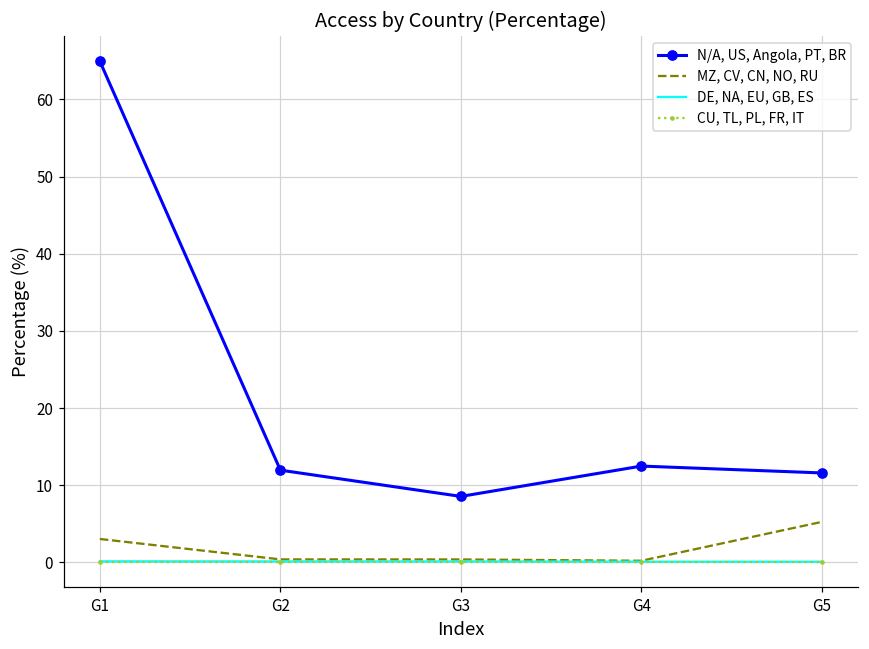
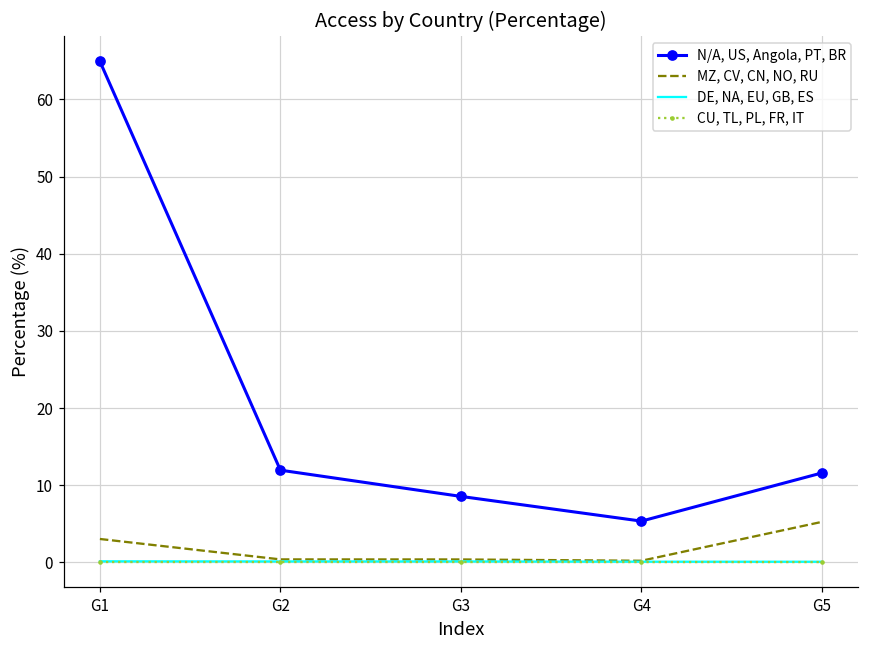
  {
    "N/A, US, Angola, PT, BR": {
      "G1": 65,
      "G2": 12,
      "G3": 9,
-     "G4": 12,
+     "G4": 5,
      "G5": 12
    },
    "MZ, CV, CN, NO, RU": {
      "G1": 3,
      "G5": 5
    }
  }
